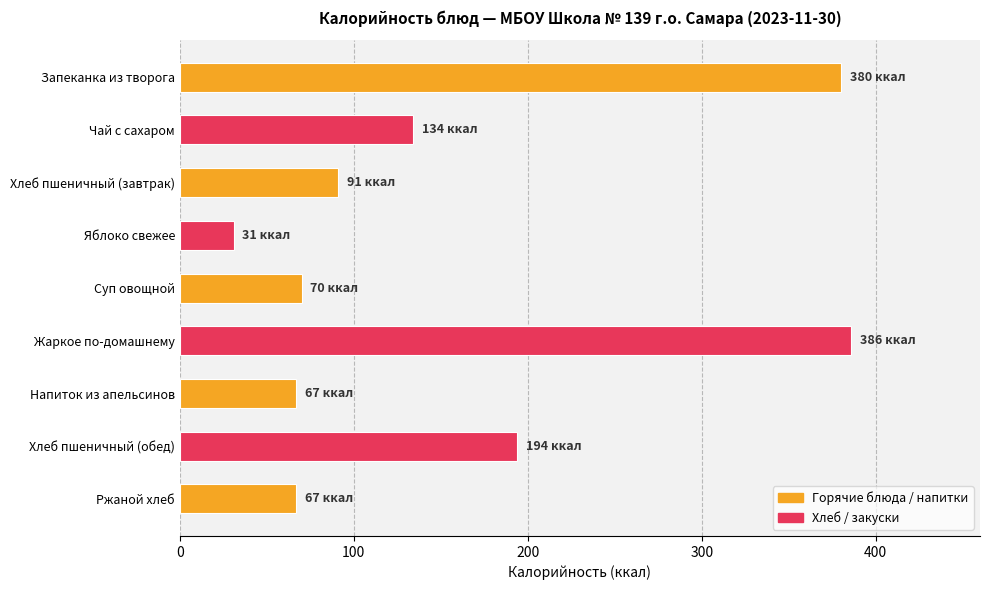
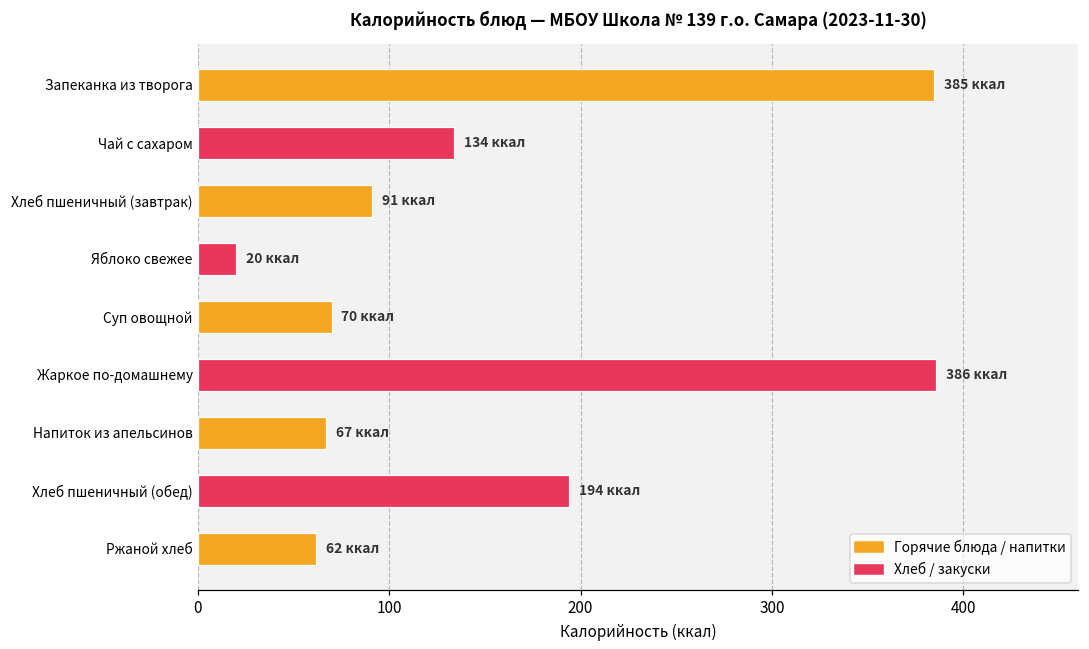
  {
-   "Запеканка из творога": 380,
+   "Запеканка из творога": 385,
    "Чай с сахаром": 134,
    "Хлеб пшеничный (завтрак)": 91,
-   "Яблоко свежее": 31,
+   "Яблоко свежее": 20,
    "Суп овощной": 70,
    "Жаркое по-домашнему": 386,
    "Напиток из апельсинов": 67,
    "Хлеб пшеничный (обед)": 194,
-   "Ржаной хлеб": 67
+   "Ржаной хлеб": 62
  }
